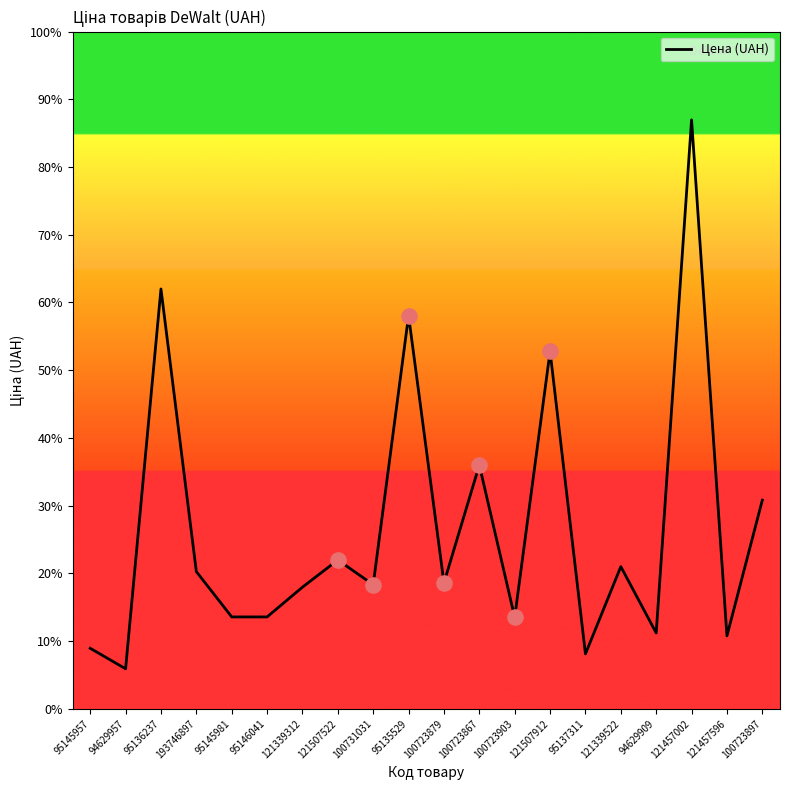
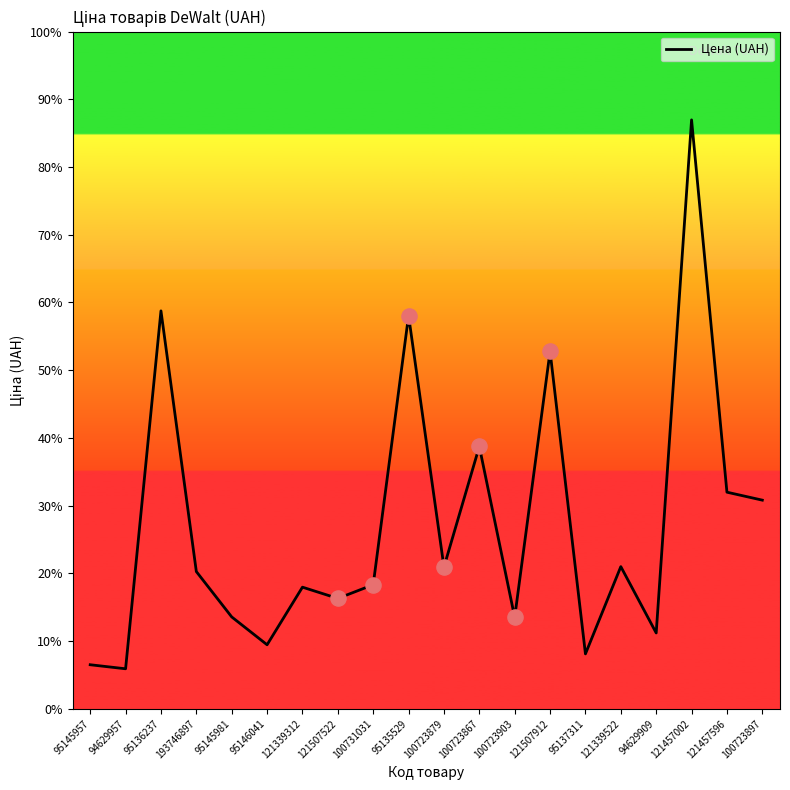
  {
    "Цена (UAH)": {
-     "95145957": "9%",
+     "95145957": "6%",
      "94629957": "6%",
-     "95136237": "62%",
+     "95136237": "59%",
      "193746897": "20%",
      "95145981": "14%",
-     "95146041": "14%",
+     "95146041": "9%",
      "121339312": "18%",
-     "121507522": "22%",
-     "100723879": "19%",
-     "100723867": "36%",
+     "121507522": "16%",
+     "100723879": "21%",
+     "100723867": "39%",
      "95137311": "8%",
      "121339522": "21%",
      "94629909": "11%",
      "121457002": "87%",
-     "121457596": "11%",
+     "121457596": "32%",
      "100723897": "31%"
    }
  }
